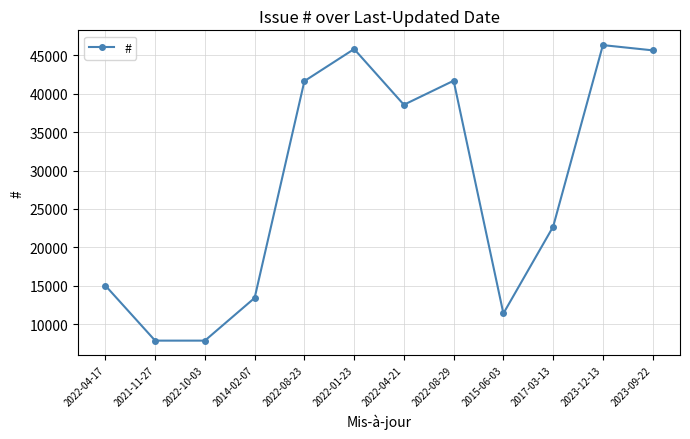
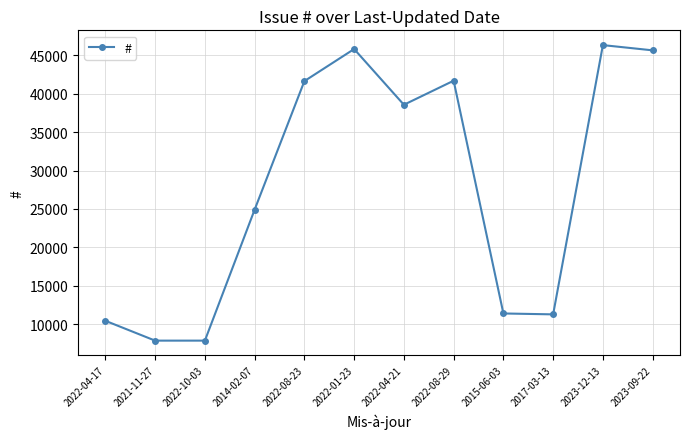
  {
-   "2022-04-17": 15000,
+   "2022-04-17": 10000,
    "2021-11-27": 8000,
    "2022-10-03": 8000,
-   "2014-02-07": 13000,
+   "2014-02-07": 25000,
    "2022-08-23": 42000,
    "2022-01-23": 46000,
    "2022-04-21": 39000,
    "2022-08-29": 42000,
    "2015-06-03": 11000,
-   "2017-03-13": 23000,
+   "2017-03-13": 11000,
    "2023-12-13": 46000,
    "2023-09-22": 46000
  }
